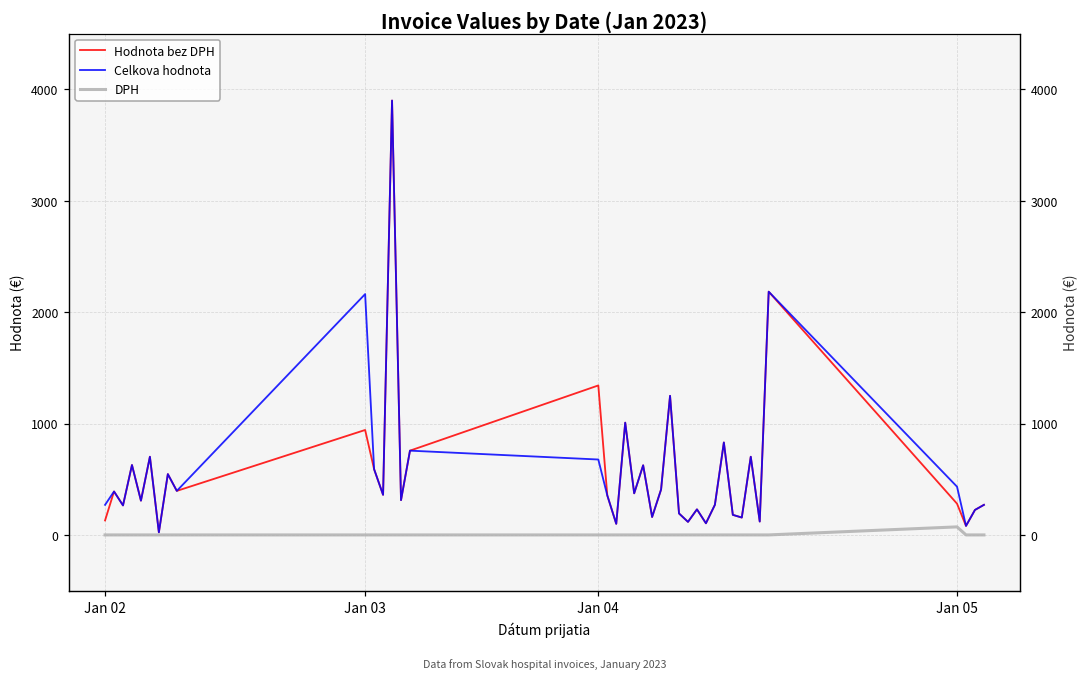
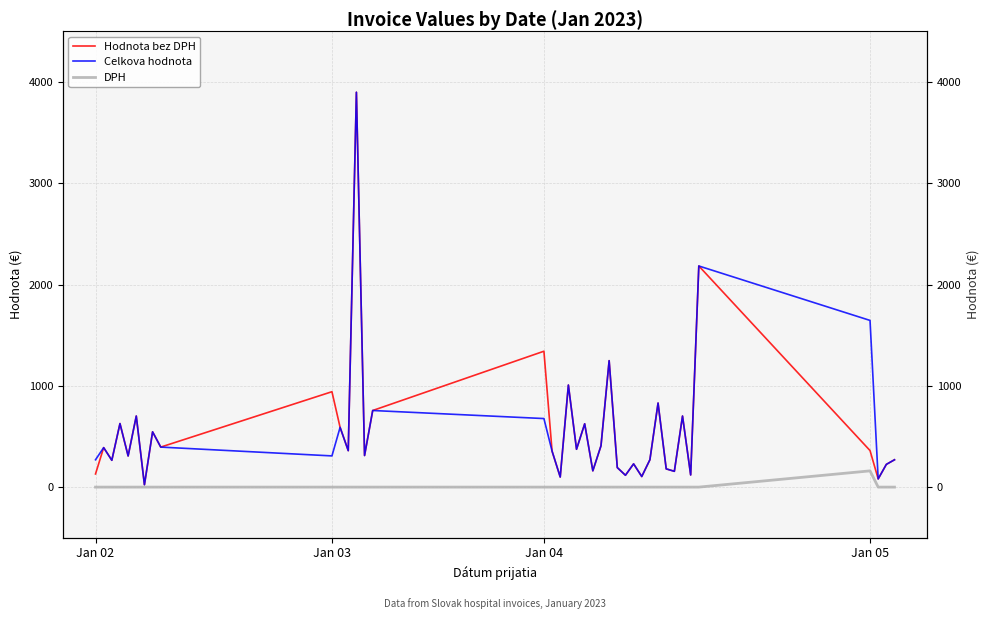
  {
    "Hodnota bez DPH": {
      "Jan 02": 130,
      "Jan 03": 940,
      "Jan 04": 1340,
-     "Jan 05": 280
+     "Jan 05": 360
    },
    "Celkova hodnota": {
      "Jan 02": 270,
-     "Jan 03": 2160,
+     "Jan 03": 310,
      "Jan 04": 680,
-     "Jan 05": 430
+     "Jan 05": 1650
    },
    "DPH": {
      "Jan 02": 0,
      "Jan 03": 0,
      "Jan 04": 0,
-     "Jan 05": 70
+     "Jan 05": 160
    }
  }
